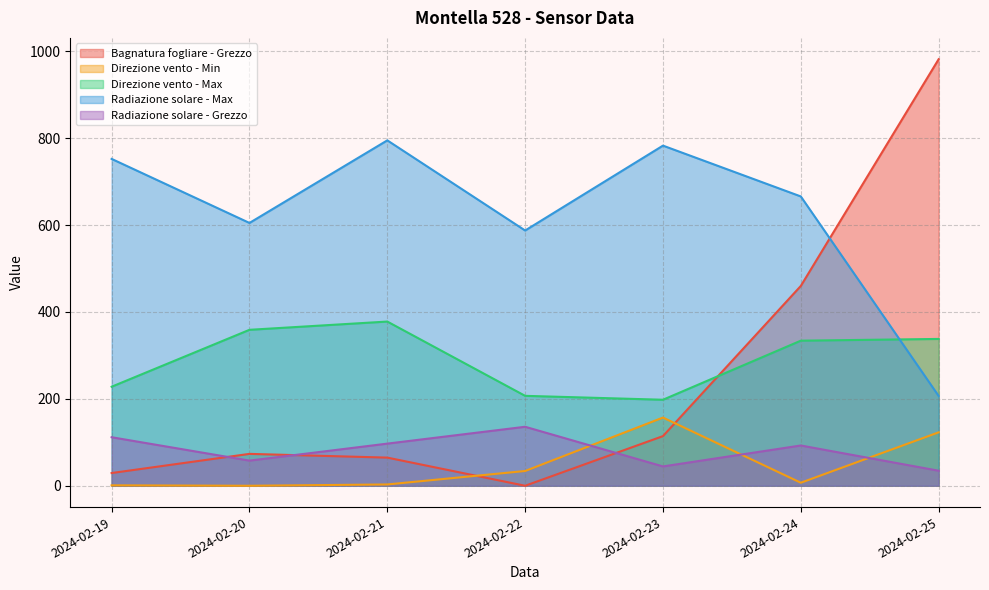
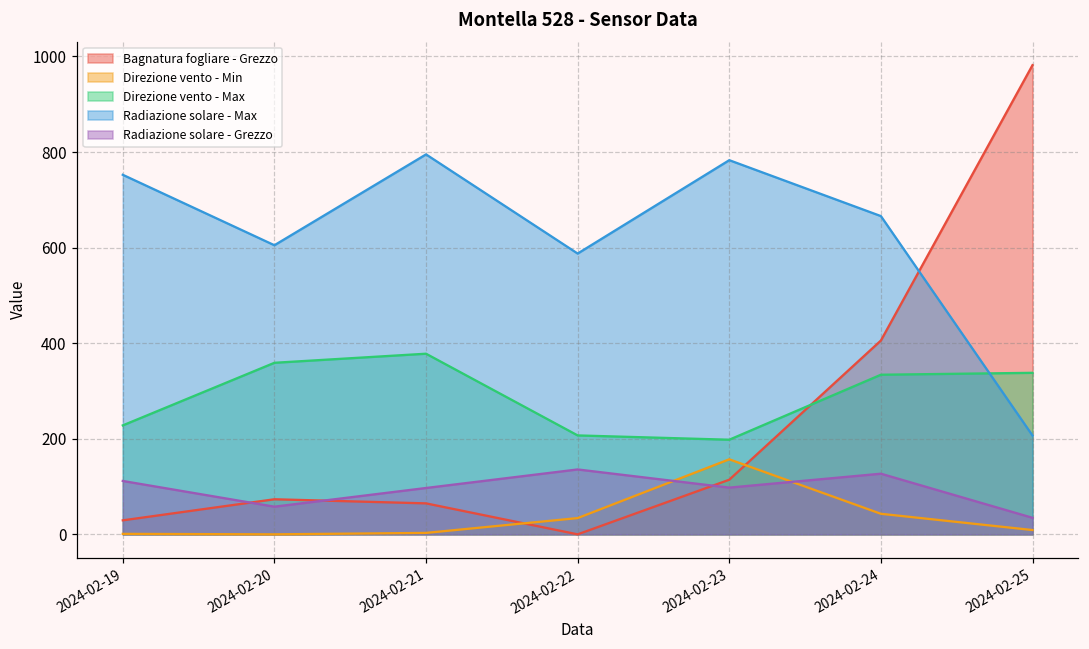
  {
    "Bagnatura fogliare - Grezzo": {
      "2024-02-19": 30,
      "2024-02-20": 70,
      "2024-02-21": 60,
      "2024-02-22": 0,
      "2024-02-23": 110,
-     "2024-02-24": 460,
+     "2024-02-24": 410,
      "2024-02-25": 980
    },
    "Direzione vento - Min": {
      "2024-02-19": 0,
      "2024-02-20": 0,
      "2024-02-21": 0,
      "2024-02-22": 30,
      "2024-02-23": 160,
-     "2024-02-24": 10,
-     "2024-02-25": 120
+     "2024-02-24": 40,
+     "2024-02-25": 10
    },
    "Direzione vento - Max": {
      "2024-02-19": 230,
      "2024-02-20": 360,
      "2024-02-21": 380,
      "2024-02-22": 210,
      "2024-02-23": 200,
      "2024-02-24": 330,
      "2024-02-25": 340
    },
    "Radiazione solare - Max": {
      "2024-02-19": 750,
      "2024-02-20": 610,
      "2024-02-21": 800,
      "2024-02-22": 590,
      "2024-02-23": 780,
      "2024-02-24": 670,
      "2024-02-25": 210
    },
    "Radiazione solare - Grezzo": {
      "2024-02-19": 110,
      "2024-02-20": 60,
      "2024-02-21": 100,
      "2024-02-22": 140,
-     "2024-02-23": 40,
-     "2024-02-24": 90,
+     "2024-02-23": 100,
+     "2024-02-24": 130,
      "2024-02-25": 30
    }
  }
